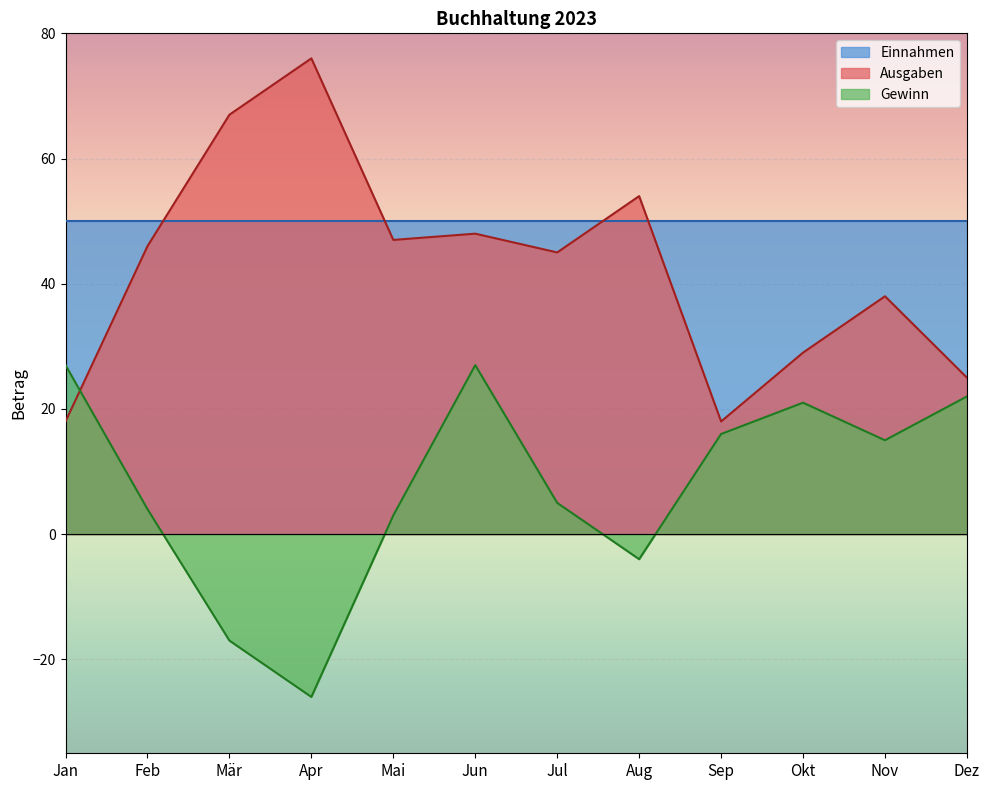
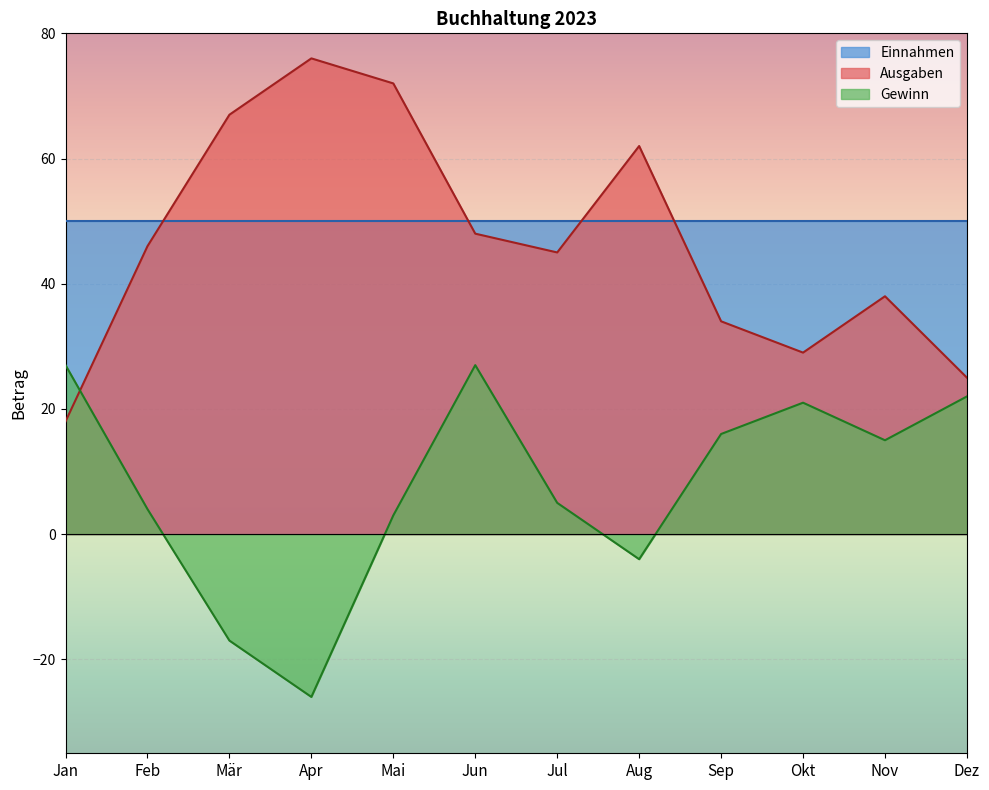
  {
    "Einnahmen": {
      "Jan": 50,
      "Feb": 50,
      "Mär": 50,
      "Apr": 50,
      "Mai": 50,
      "Jun": 50,
      "Jul": 50,
      "Aug": 50,
      "Sep": 50,
      "Okt": 50,
      "Nov": 50,
      "Dez": 50
    },
    "Ausgaben": {
      "Jan": 18,
      "Feb": 46,
      "Mär": 67,
      "Apr": 76,
-     "Mai": 47,
+     "Mai": 72,
      "Jun": 48,
      "Jul": 45,
-     "Aug": 54,
-     "Sep": 18,
+     "Aug": 62,
+     "Sep": 34,
      "Okt": 29,
      "Nov": 38,
      "Dez": 25
    }
  }
